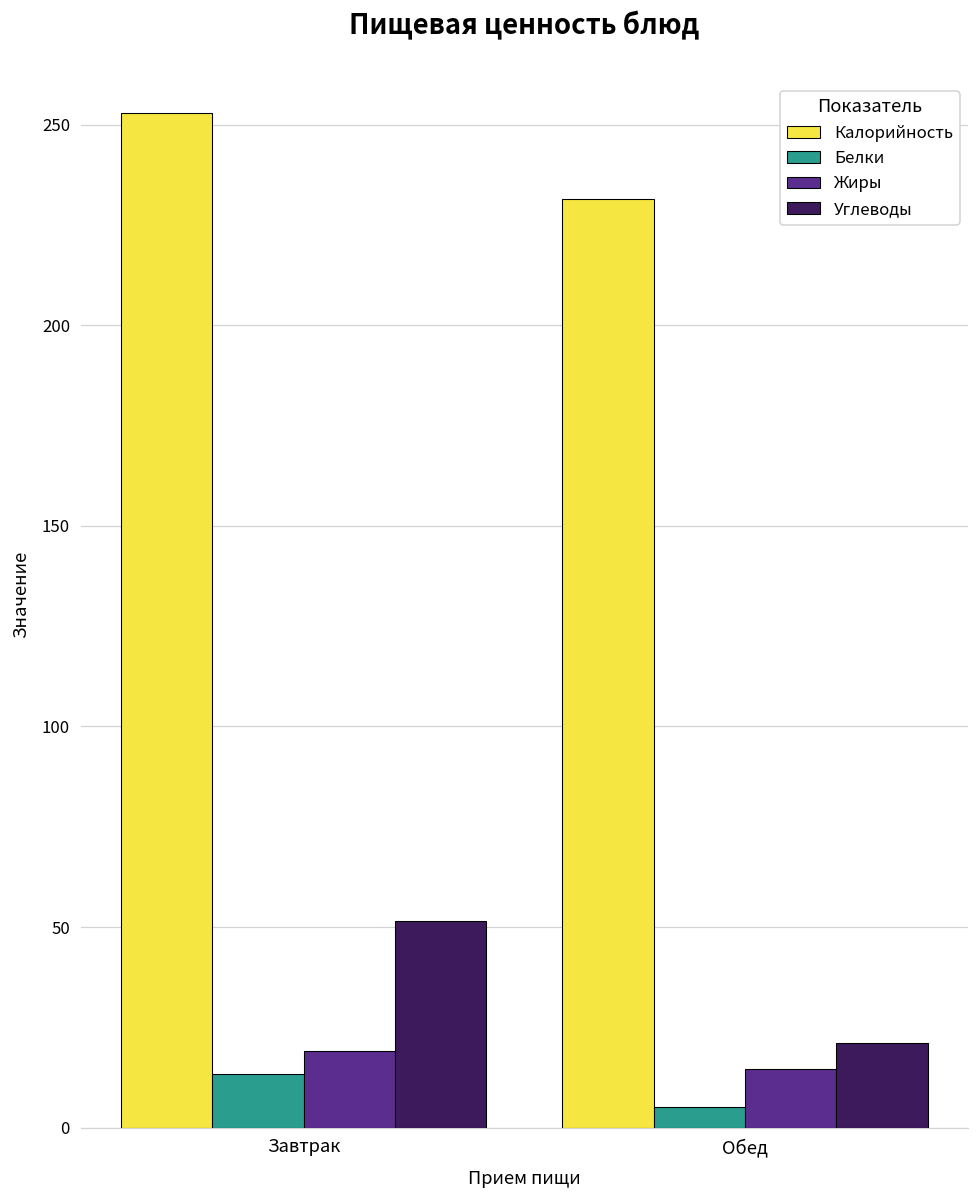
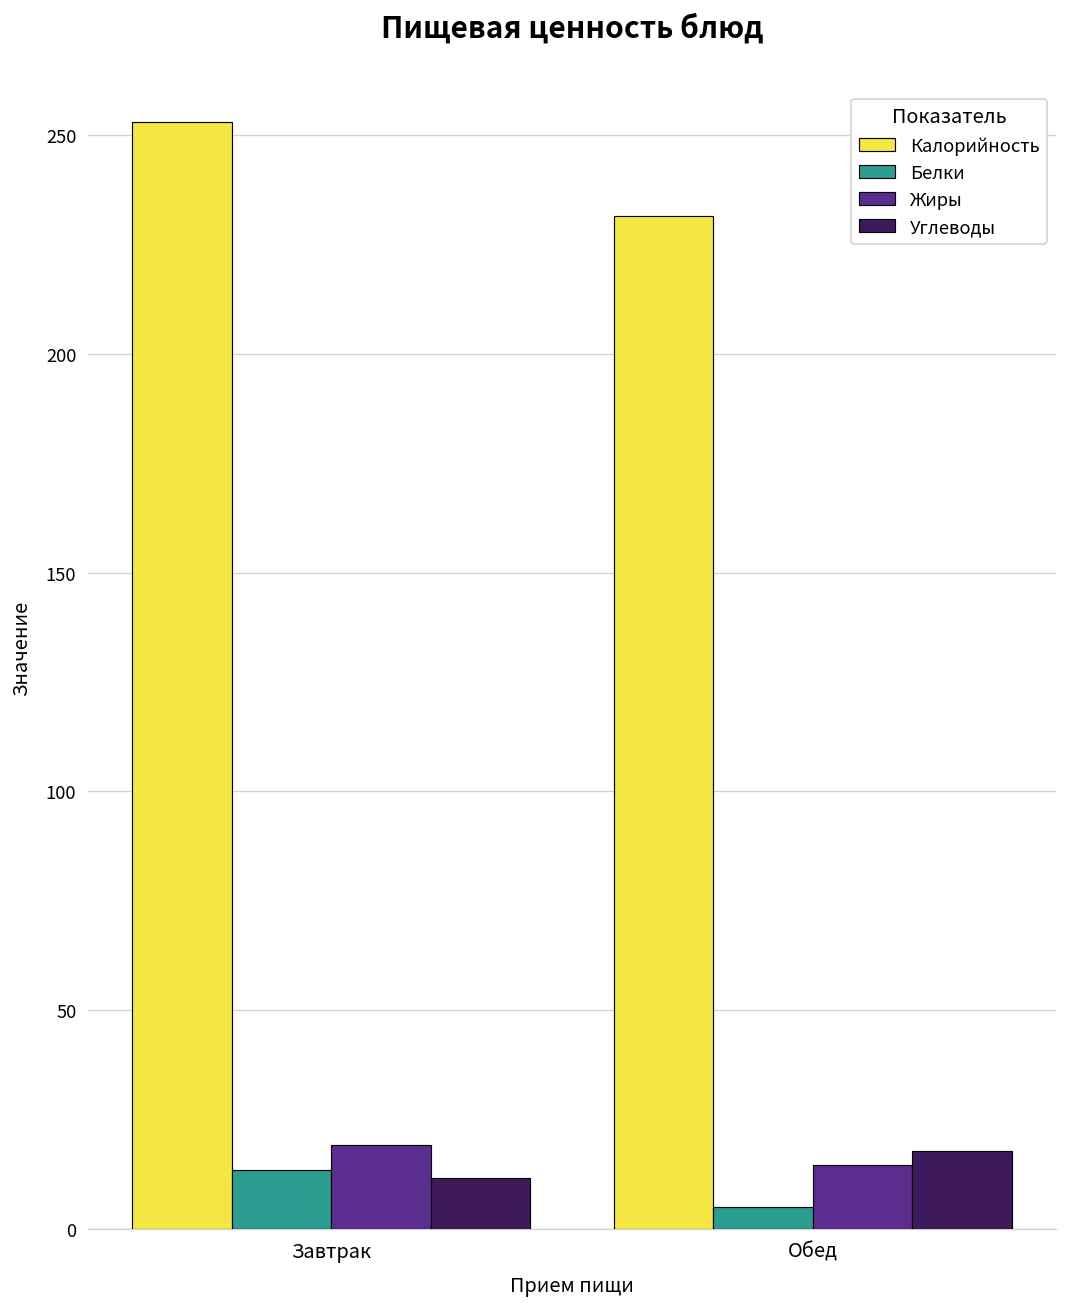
  {
    "Калорийность": {
      "Завтрак": 253,
      "Обед": 232
    },
    "Белки": {
      "Завтрак": 14,
      "Обед": 5
    },
    "Жиры": {
      "Завтрак": 19,
      "Обед": 15
    },
    "Углеводы": {
-     "Завтрак": 52,
-     "Обед": 21
+     "Завтрак": 12,
+     "Обед": 18
    }
  }
